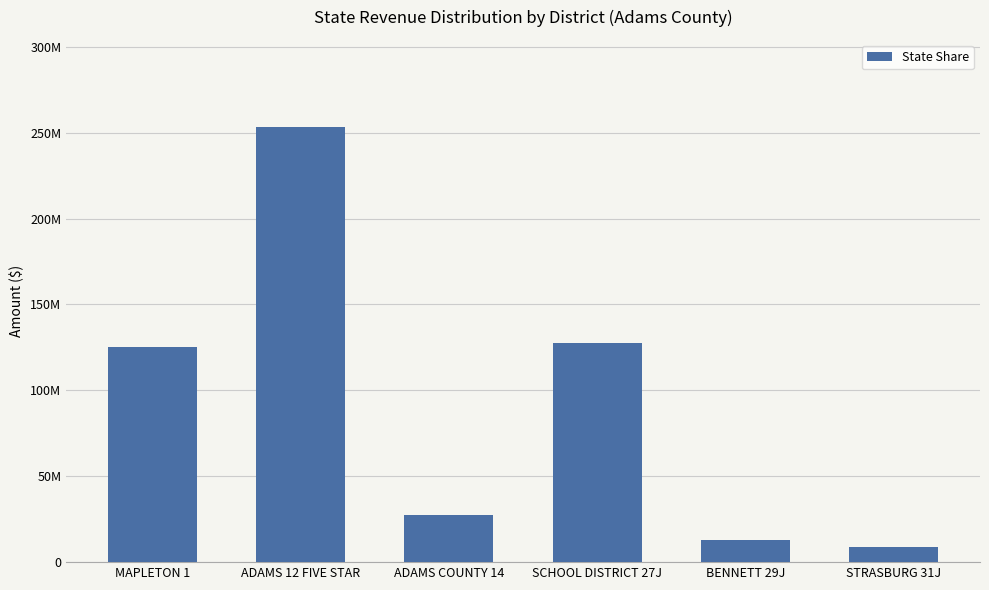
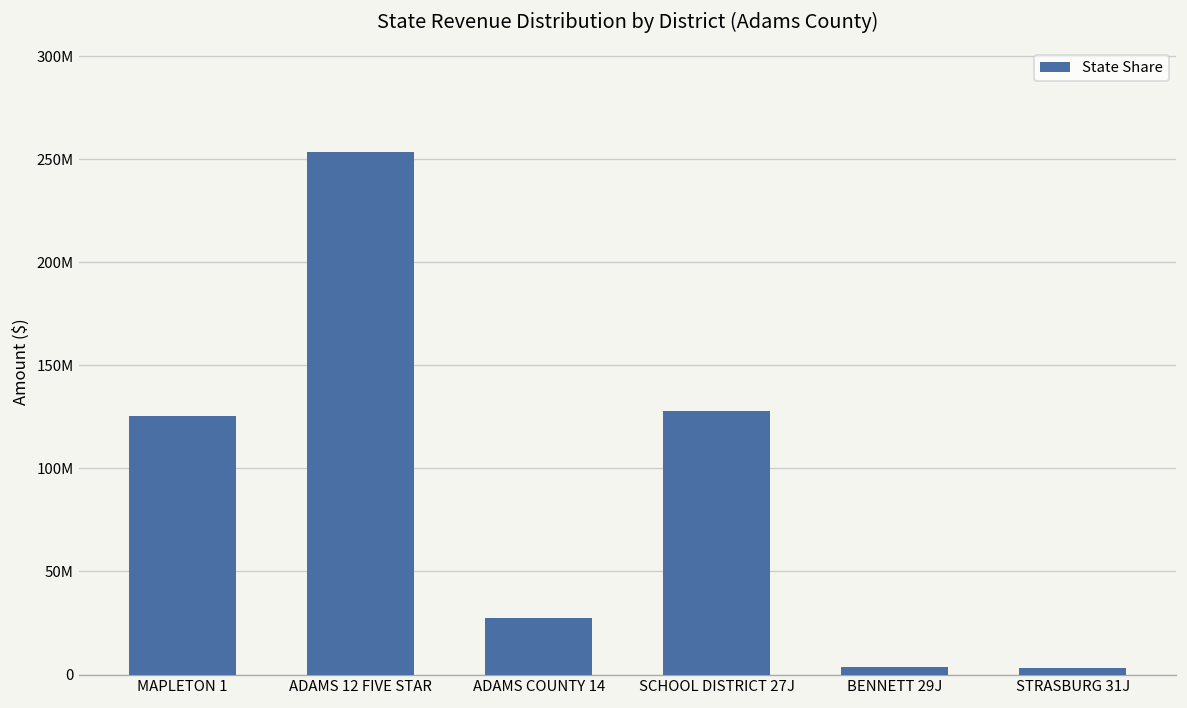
  {
    "MAPLETON 1": 125000000,
    "ADAMS 12 FIVE STAR": 253000000,
    "ADAMS COUNTY 14": 28000000,
    "SCHOOL DISTRICT 27J": 128000000,
-   "BENNETT 29J": 13000000,
-   "STRASBURG 31J": 9000000
+   "BENNETT 29J": 4000000,
+   "STRASBURG 31J": 3000000
  }
